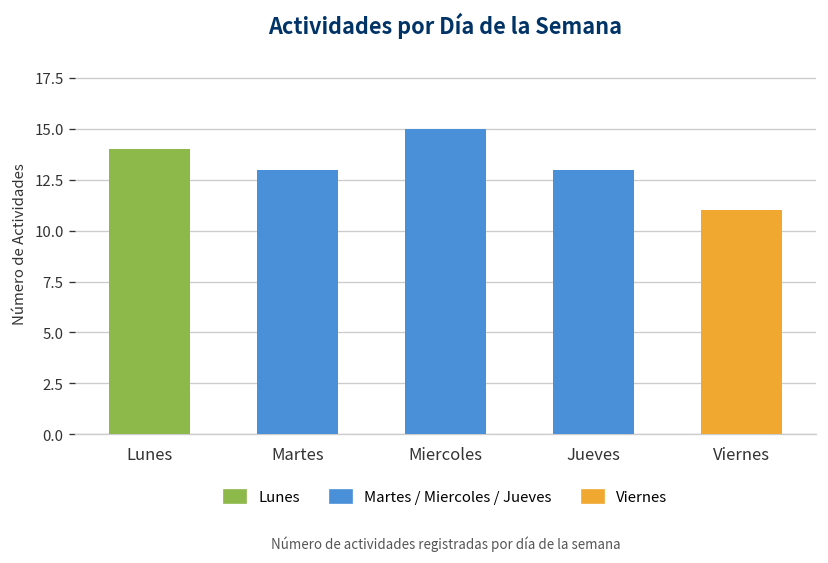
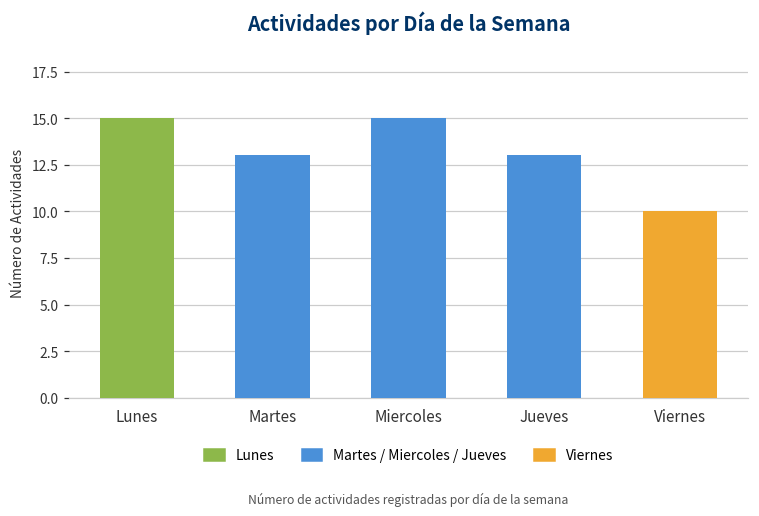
  {
-   "Lunes": 14,
+   "Lunes": 15,
    "Martes": 13,
    "Miercoles": 15,
    "Jueves": 13,
-   "Viernes": 11
+   "Viernes": 10
  }
